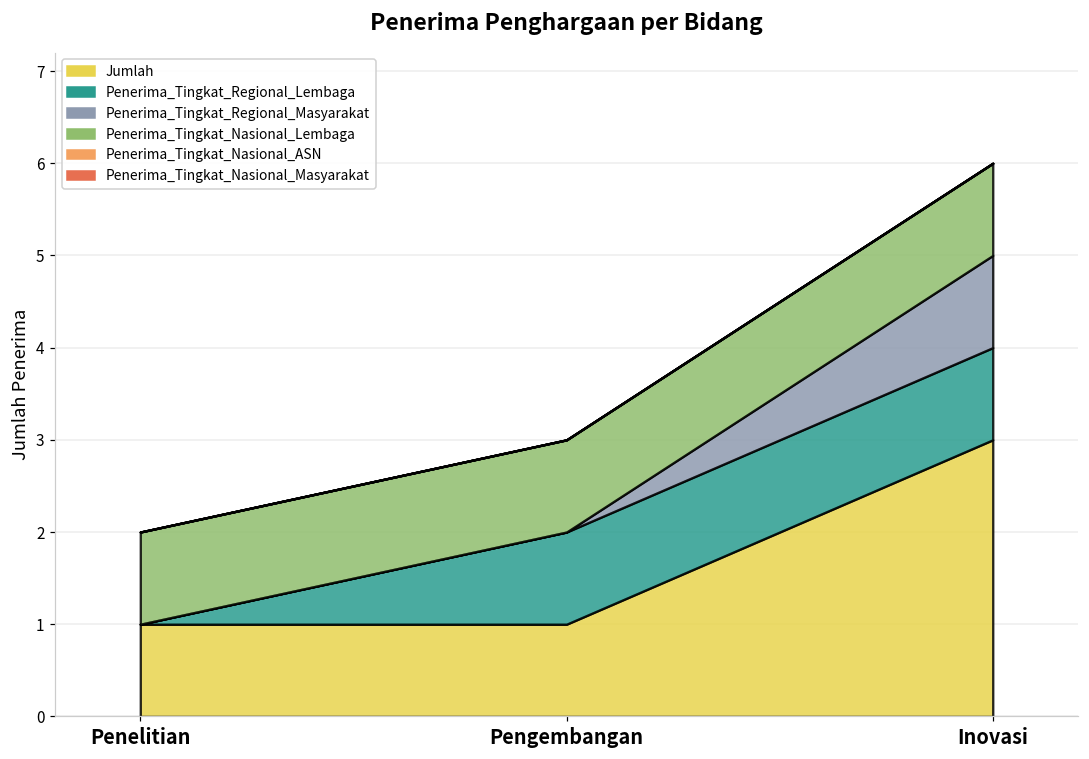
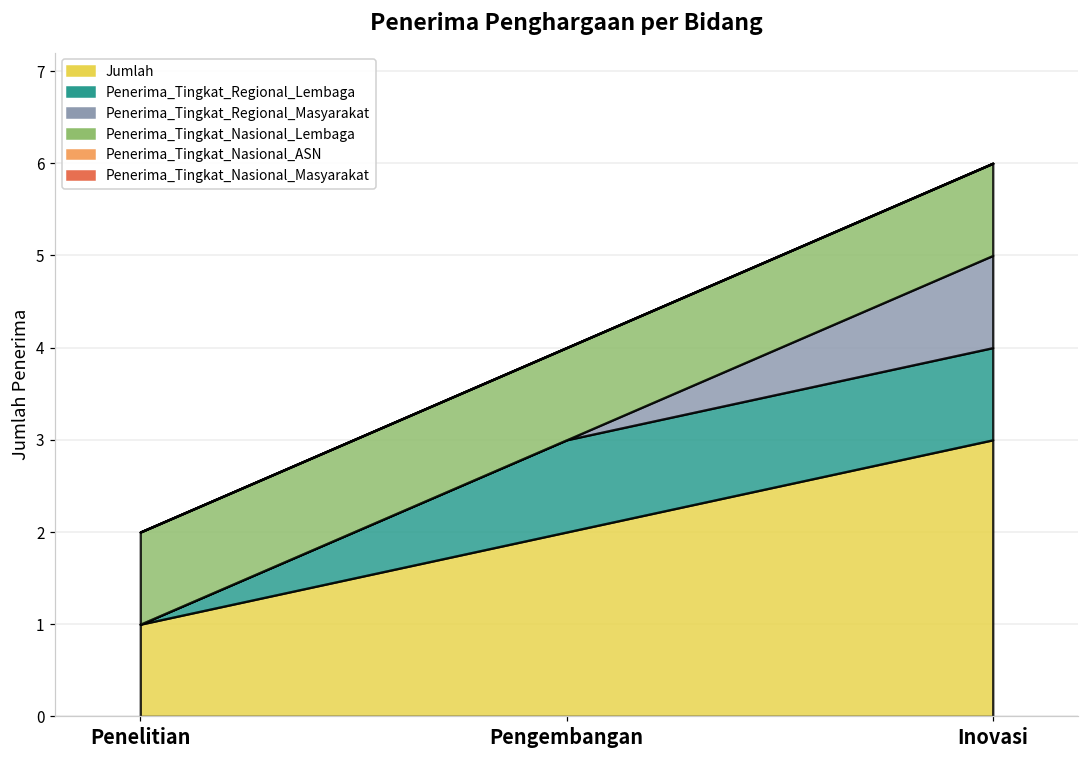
  {
    "Jumlah": {
-     "Pengembangan": 1,
+     "Pengembangan": 2,
      "Inovasi": 3
    },
    "Penerima_Tingkat_Regional_Lembaga": {
      "Inovasi": 1
    },
    "Penerima_Tingkat_Regional_Masyarakat": {
      "Inovasi": 1
    }
  }
